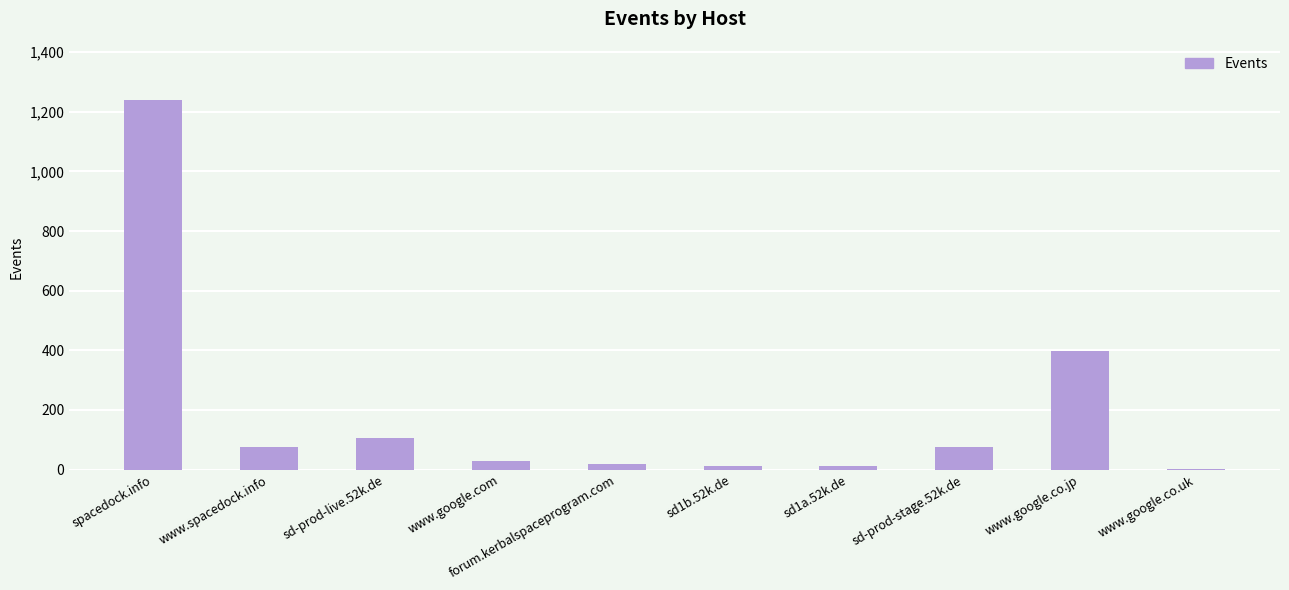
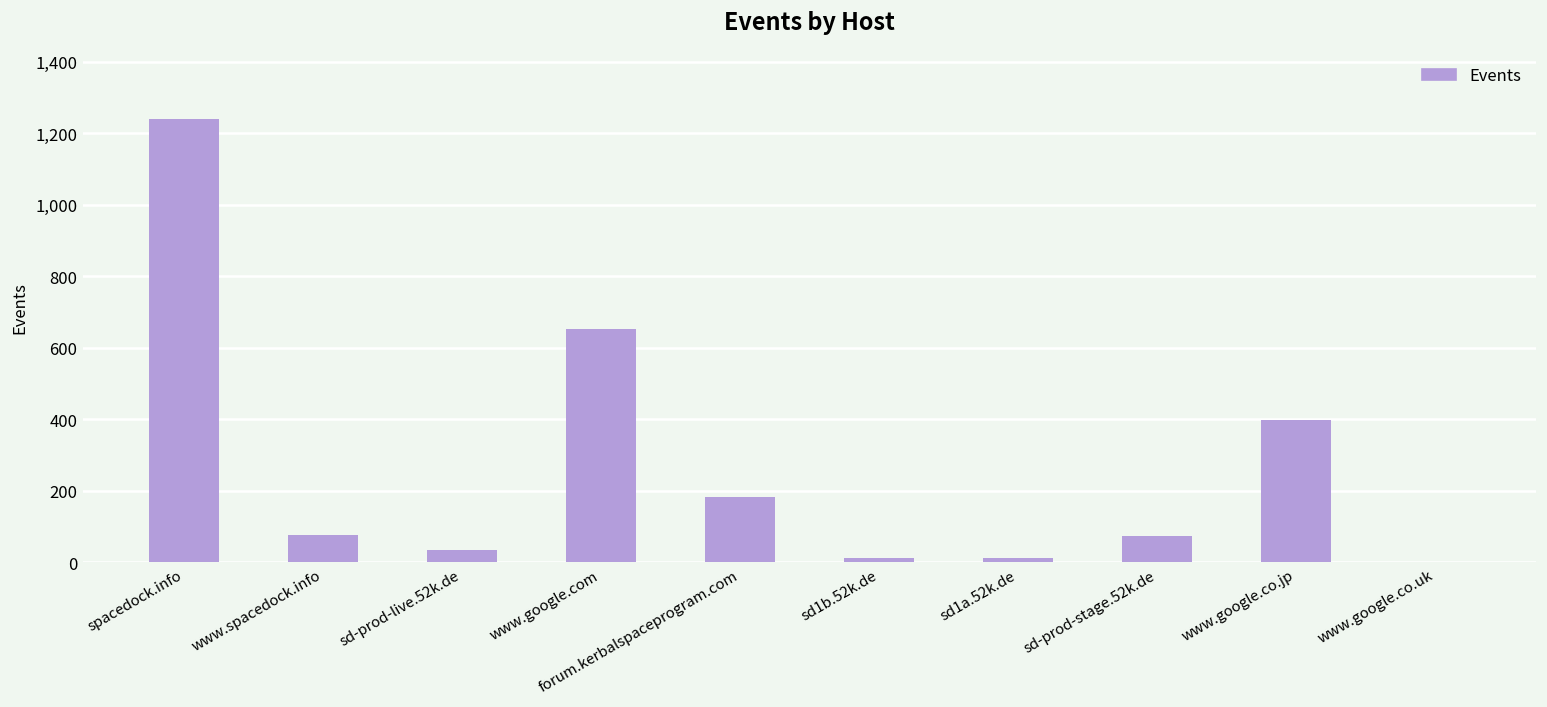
  {
    "spacedock.info": "1,240",
    "www.spacedock.info": "80",
-   "sd-prod-live.52k.de": "110",
-   "www.google.com": "30",
-   "forum.kerbalspaceprogram.com": "20",
+   "sd-prod-live.52k.de": "40",
+   "www.google.com": "650",
+   "forum.kerbalspaceprogram.com": "180",
    "sd1b.52k.de": "10",
    "sd1a.52k.de": "10",
    "sd-prod-stage.52k.de": "70",
    "www.google.co.jp": "400"
  }
